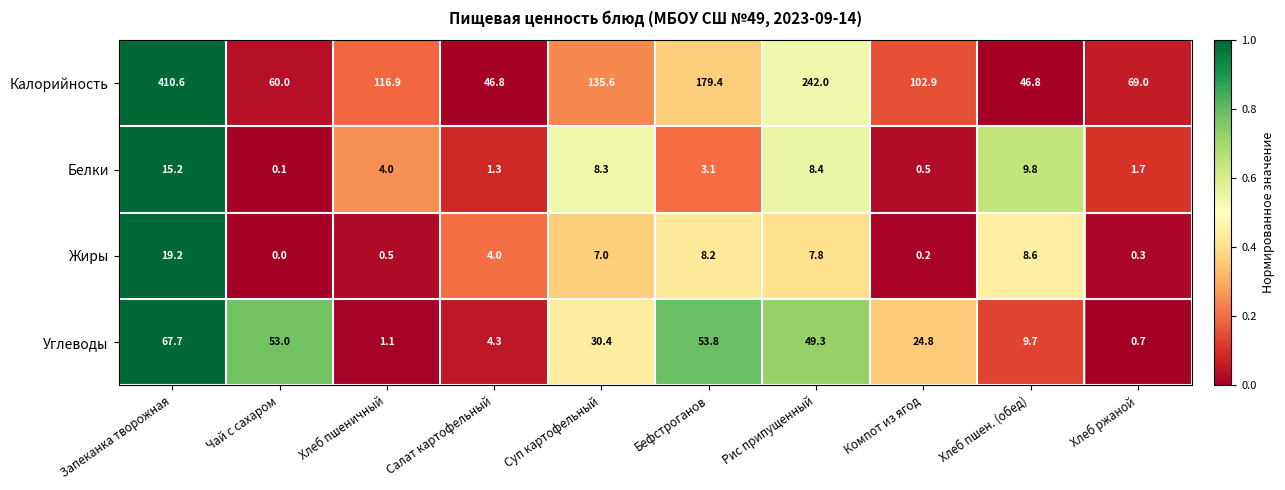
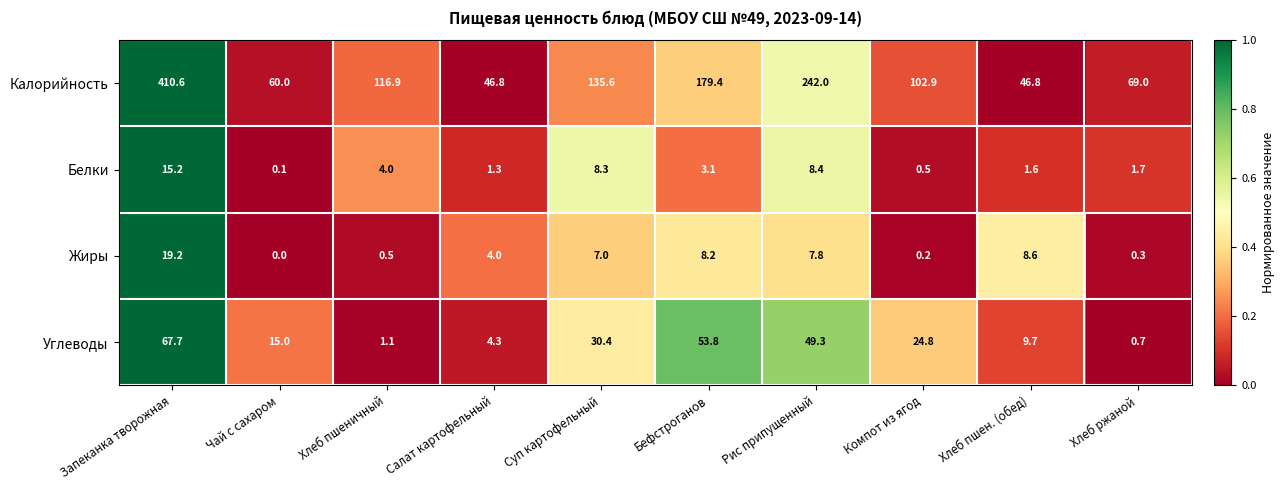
  {
    "Калорийность": {
      "Запеканка творожная": 410.6,
      "Чай с сахаром": 60.0,
      "Хлеб пшеничный": 116.9,
      "Салат картофельный": 46.8,
      "Суп картофельный": 135.6,
      "Бефстроганов": 179.4,
      "Рис припущенный": 242.0,
      "Компот из ягод": 102.9,
      "Хлеб пшен. (обед)": 46.8,
      "Хлеб ржаной": 69.0
    },
    "Белки": {
      "Запеканка творожная": 15.2,
      "Чай с сахаром": 0.1,
      "Хлеб пшеничный": 4.0,
      "Салат картофельный": 1.3,
      "Суп картофельный": 8.3,
      "Бефстроганов": 3.1,
      "Рис припущенный": 8.4,
      "Компот из ягод": 0.5,
-     "Хлеб пшен. (обед)": 9.8,
+     "Хлеб пшен. (обед)": 1.6,
      "Хлеб ржаной": 1.7
    },
    "Жиры": {
      "Запеканка творожная": 19.2,
      "Чай с сахаром": 0.0,
      "Хлеб пшеничный": 0.5,
      "Салат картофельный": 4.0,
      "Суп картофельный": 7.0,
      "Бефстроганов": 8.2,
      "Рис припущенный": 7.8,
      "Компот из ягод": 0.2,
      "Хлеб пшен. (обед)": 8.6,
      "Хлеб ржаной": 0.3
    },
    "Углеводы": {
      "Запеканка творожная": 67.7,
-     "Чай с сахаром": 53.0,
+     "Чай с сахаром": 15.0,
      "Хлеб пшеничный": 1.1,
      "Салат картофельный": 4.3,
      "Суп картофельный": 30.4,
      "Бефстроганов": 53.8,
      "Рис припущенный": 49.3,
      "Компот из ягод": 24.8,
      "Хлеб пшен. (обед)": 9.7,
      "Хлеб ржаной": 0.7
    }
  }
